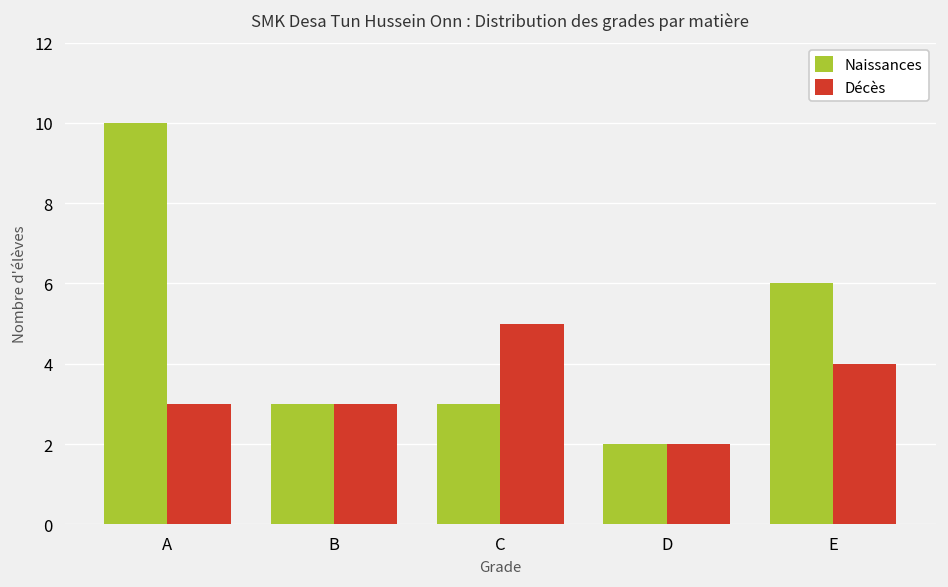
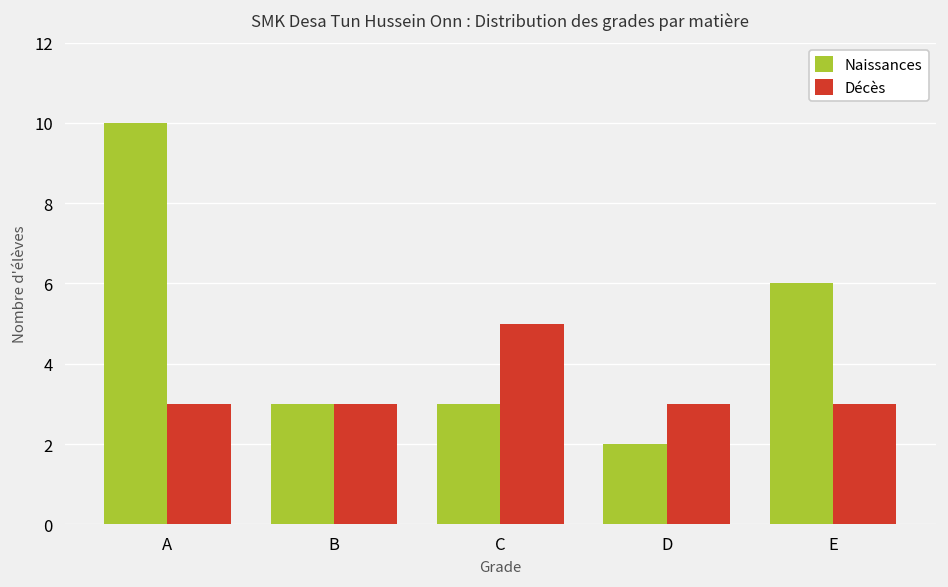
  {
    "Naissances": {
      "A": 10,
      "B": 3,
      "C": 3,
      "D": 2,
      "E": 6
    },
    "Décès": {
      "A": 3,
      "B": 3,
      "C": 5,
-     "D": 2,
-     "E": 4
+     "D": 3,
+     "E": 3
    }
  }
